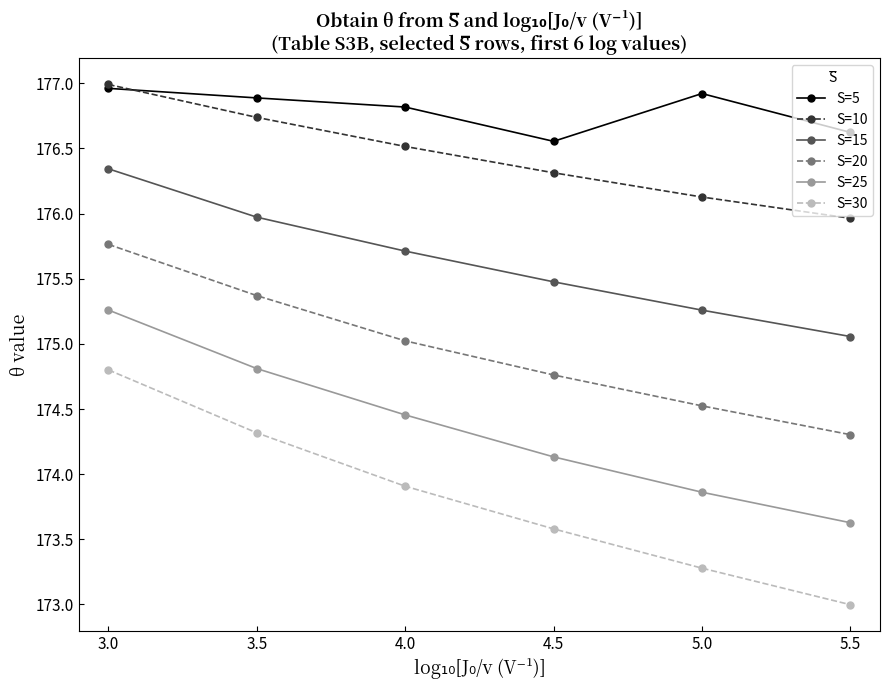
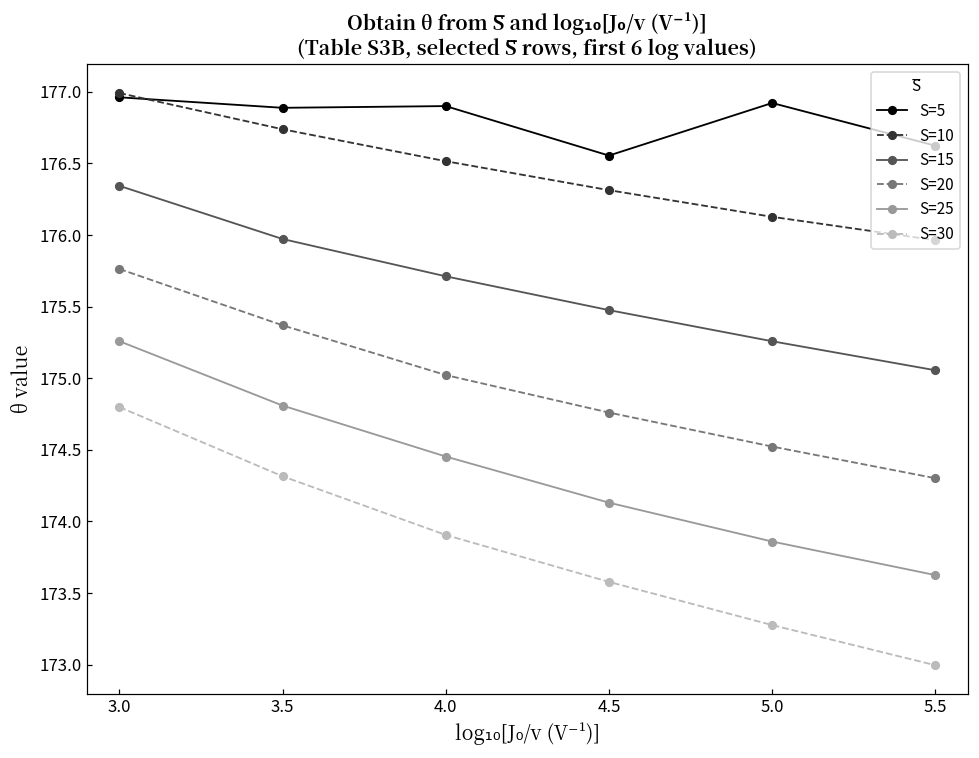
  {
    "S=5": {
      "3.0": 176.96,
      "3.5": 176.89,
-     "4.0": 176.82,
+     "4.0": 176.90,
      "4.5": 176.55,
      "5.0": 176.92
    }
  }
